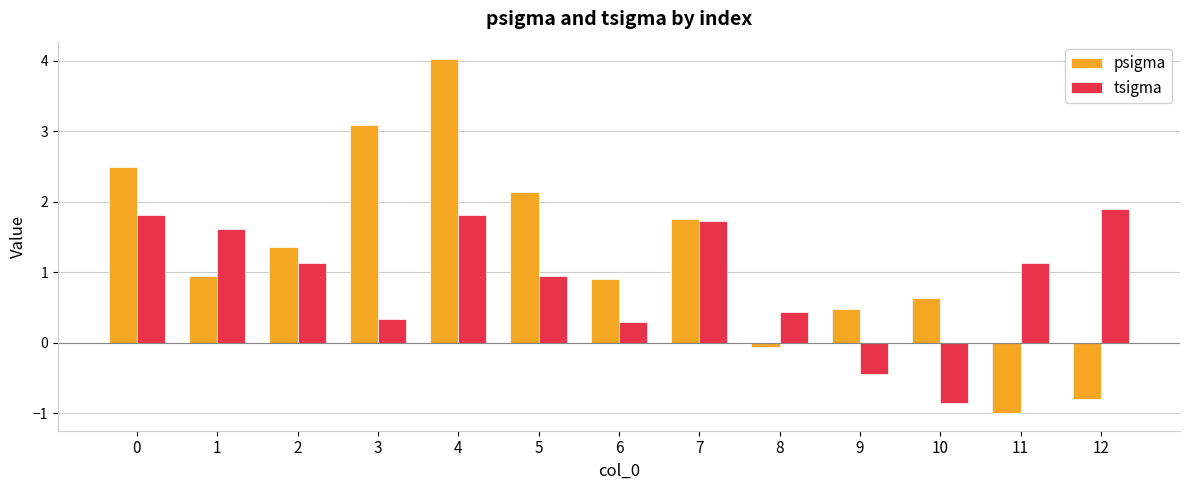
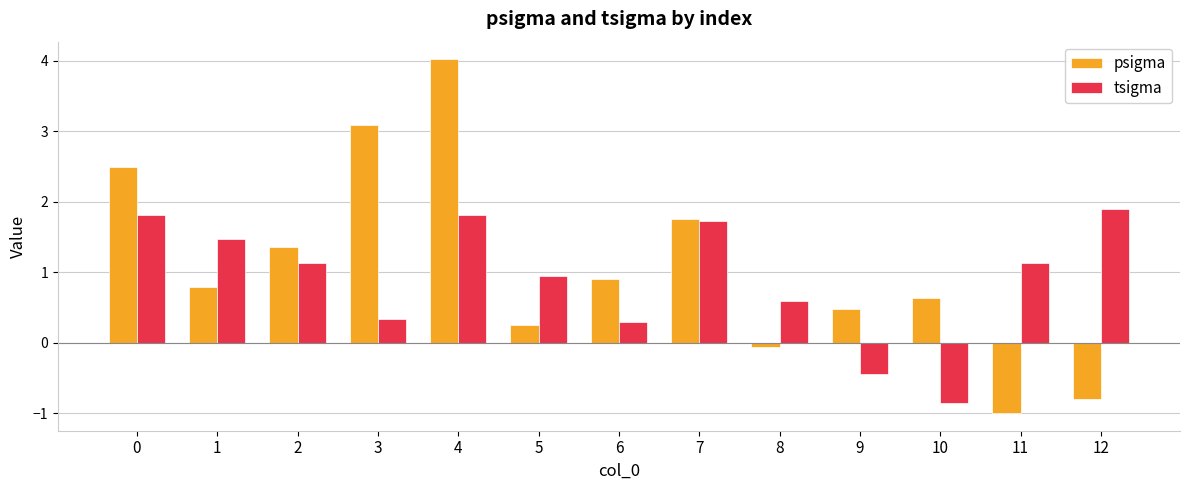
  {
    "psigma": {
      "0": 2.5,
-     "1": 0.9,
+     "1": 0.8,
      "2": 1.4,
      "3": 3.1,
      "4": 4.0,
-     "5": 2.1,
+     "5": 0.3,
      "6": 0.9,
      "7": 1.8,
      "8": -0.1,
      "9": 0.5,
      "10": 0.6,
      "11": -1.0,
      "12": -0.8
    },
    "tsigma": {
      "0": 1.8,
-     "1": 1.6,
+     "1": 1.5,
      "2": 1.1,
      "3": 0.3,
      "4": 1.8,
      "5": 1.0,
      "6": 0.3,
      "7": 1.7,
-     "8": 0.4,
+     "8": 0.6,
      "9": -0.4,
      "10": -0.9,
      "11": 1.1,
      "12": 1.9
    }
  }
